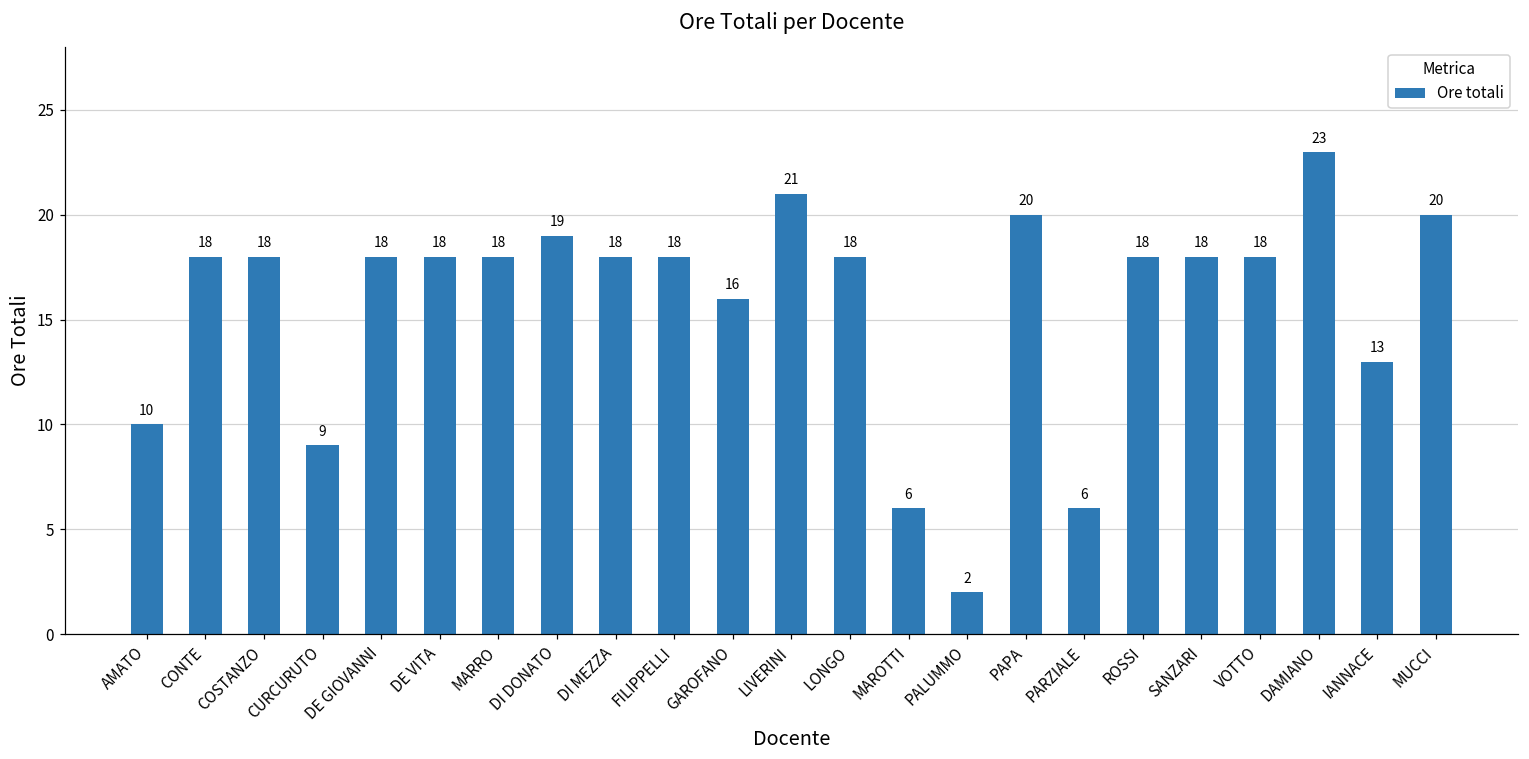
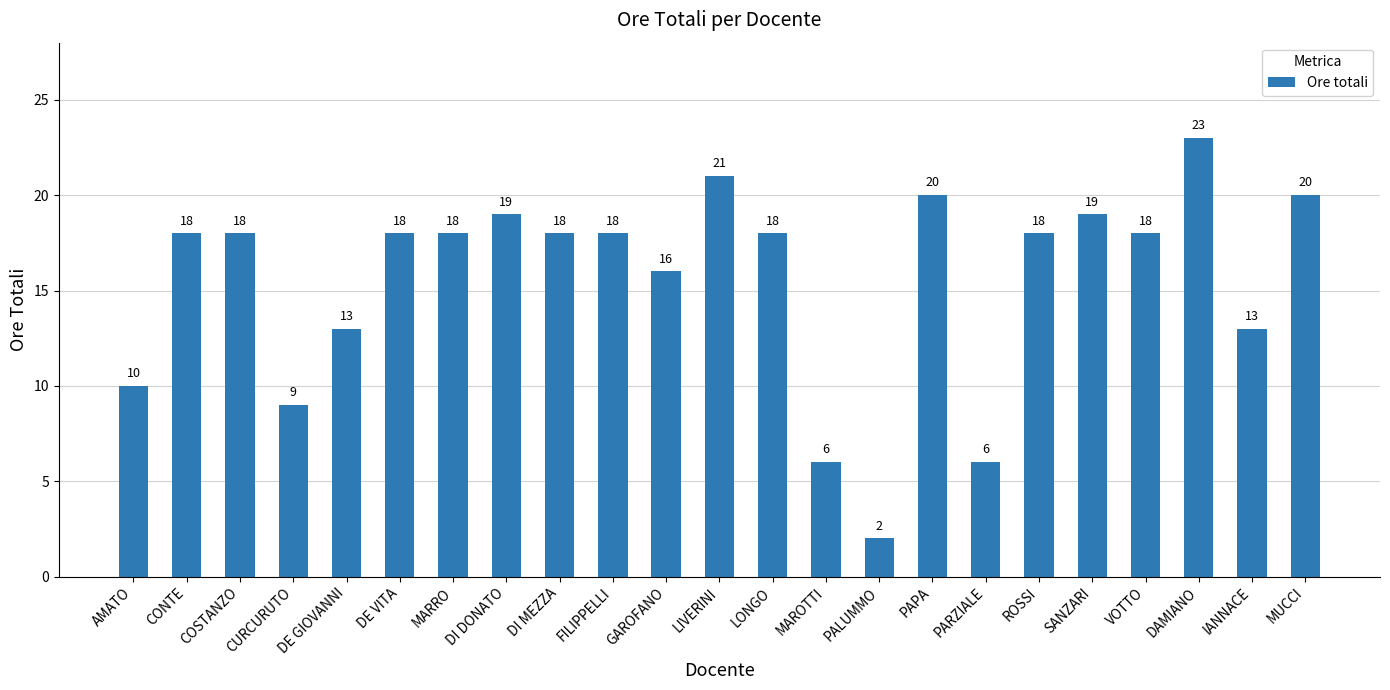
  {
    "AMATO": 10,
    "CONTE": 18,
    "COSTANZO": 18,
    "CURCURUTO": 9,
-   "DE GIOVANNI": 18,
+   "DE GIOVANNI": 13,
    "DE VITA": 18,
    "MARRO": 18,
    "DI DONATO": 19,
    "DI MEZZA": 18,
    "FILIPPELLI": 18,
    "GAROFANO": 16,
    "LIVERINI": 21,
    "LONGO": 18,
    "MAROTTI": 6,
    "PALUMMO": 2,
    "PAPA": 20,
    "PARZIALE": 6,
    "ROSSI": 18,
-   "SANZARI": 18,
+   "SANZARI": 19,
    "VOTTO": 18,
    "DAMIANO": 23,
    "IANNACE": 13,
    "MUCCI": 20
  }
